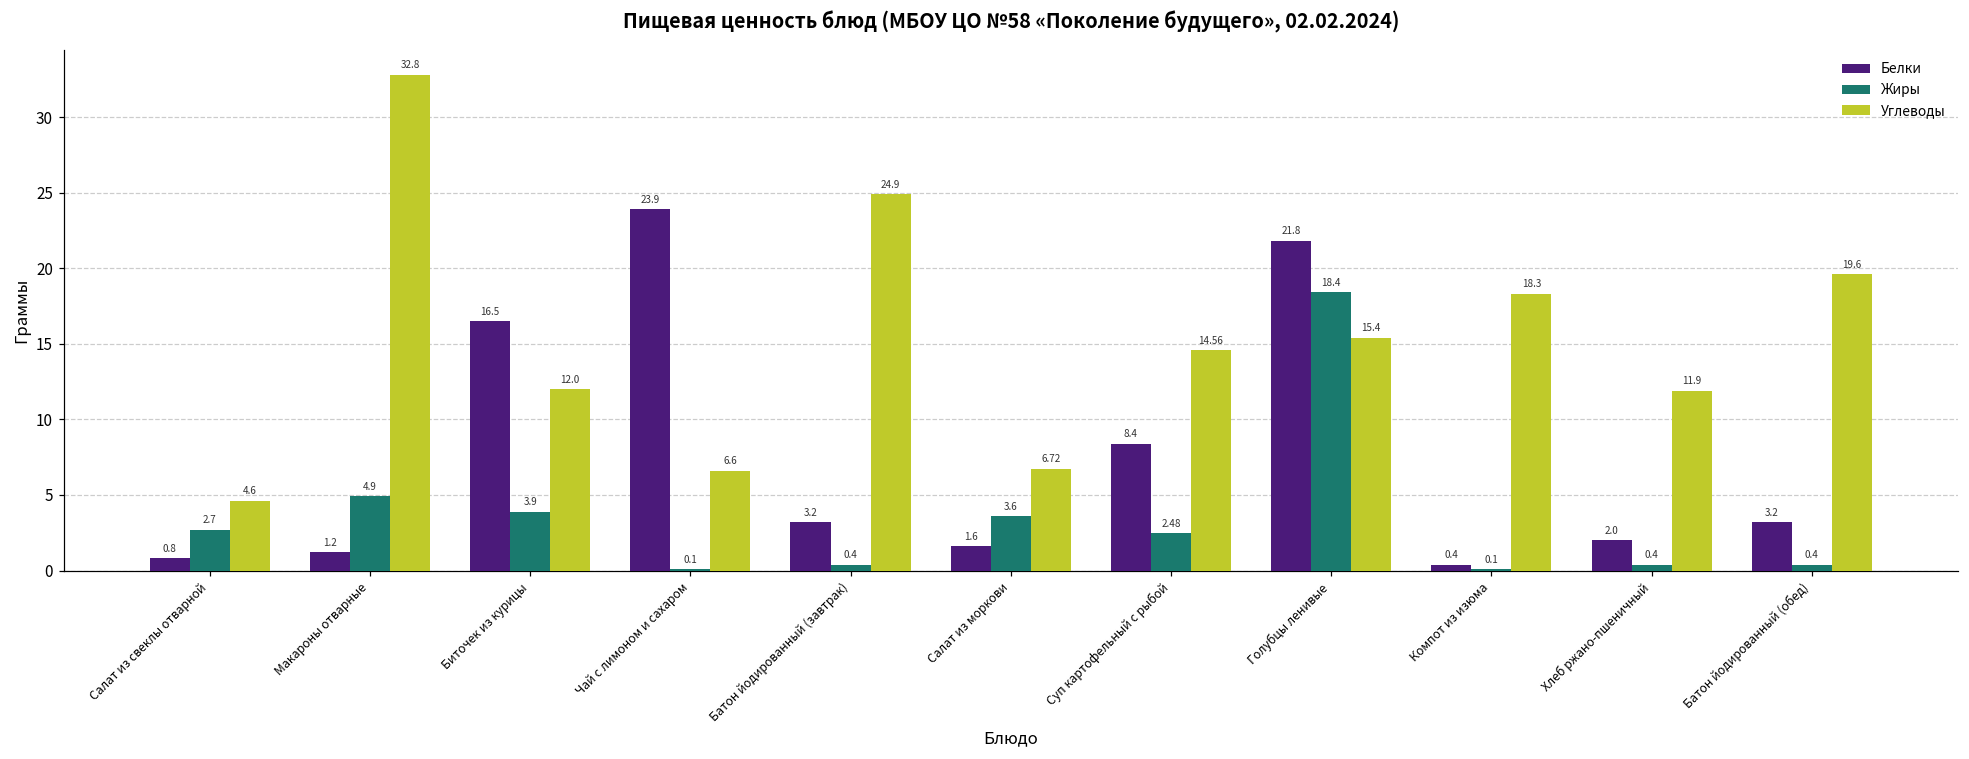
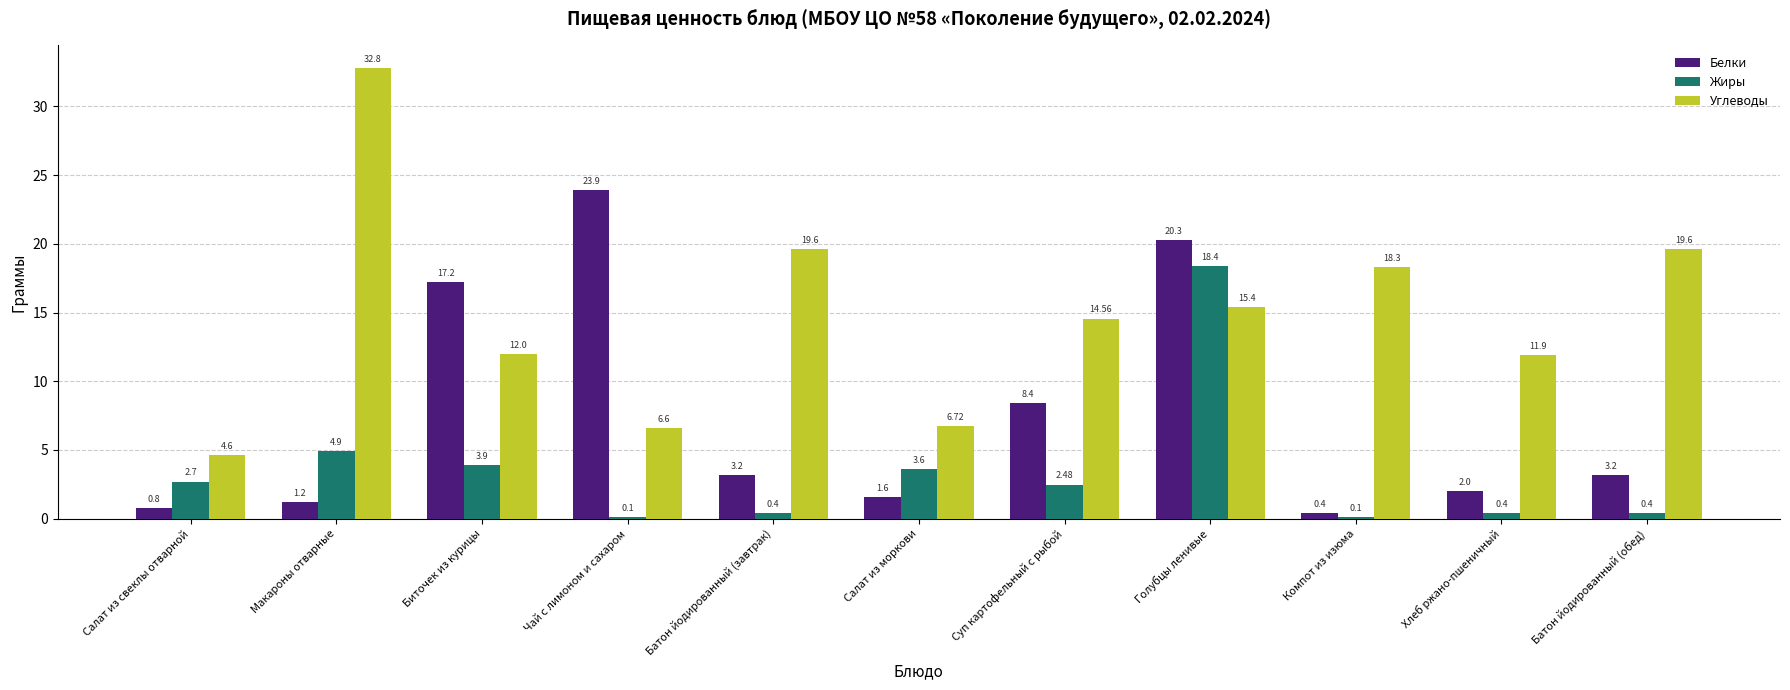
  {
    "Белки": {
      "Салат из свеклы отварной": 0.8,
      "Макароны отварные": 1.2,
-     "Биточек из курицы": 16.5,
+     "Биточек из курицы": 17.2,
      "Чай с лимоном и сахаром": 23.9,
      "Батон йодированный (завтрак)": 3.2,
      "Салат из моркови": 1.6,
      "Суп картофельный с рыбой": 8.4,
-     "Голубцы ленивые": 21.8,
+     "Голубцы ленивые": 20.3,
      "Компот из изюма": 0.4,
      "Хлеб ржано-пшеничный": 2.0,
      "Батон йодированный (обед)": 3.2
    },
    "Жиры": {
      "Салат из свеклы отварной": 2.7,
      "Макароны отварные": 4.9,
      "Биточек из курицы": 3.9,
      "Чай с лимоном и сахаром": 0.1,
      "Батон йодированный (завтрак)": 0.4,
      "Салат из моркови": 3.6,
      "Суп картофельный с рыбой": 2.48,
      "Голубцы ленивые": 18.4,
      "Компот из изюма": 0.1,
      "Хлеб ржано-пшеничный": 0.4,
      "Батон йодированный (обед)": 0.4
    },
    "Углеводы": {
      "Салат из свеклы отварной": 4.6,
      "Макароны отварные": 32.8,
      "Биточек из курицы": 12.0,
      "Чай с лимоном и сахаром": 6.6,
-     "Батон йодированный (завтрак)": 24.9,
+     "Батон йодированный (завтрак)": 19.6,
      "Салат из моркови": 6.72,
      "Суп картофельный с рыбой": 14.56,
      "Голубцы ленивые": 15.4,
      "Компот из изюма": 18.3,
      "Хлеб ржано-пшеничный": 11.9,
      "Батон йодированный (обед)": 19.6
    }
  }
